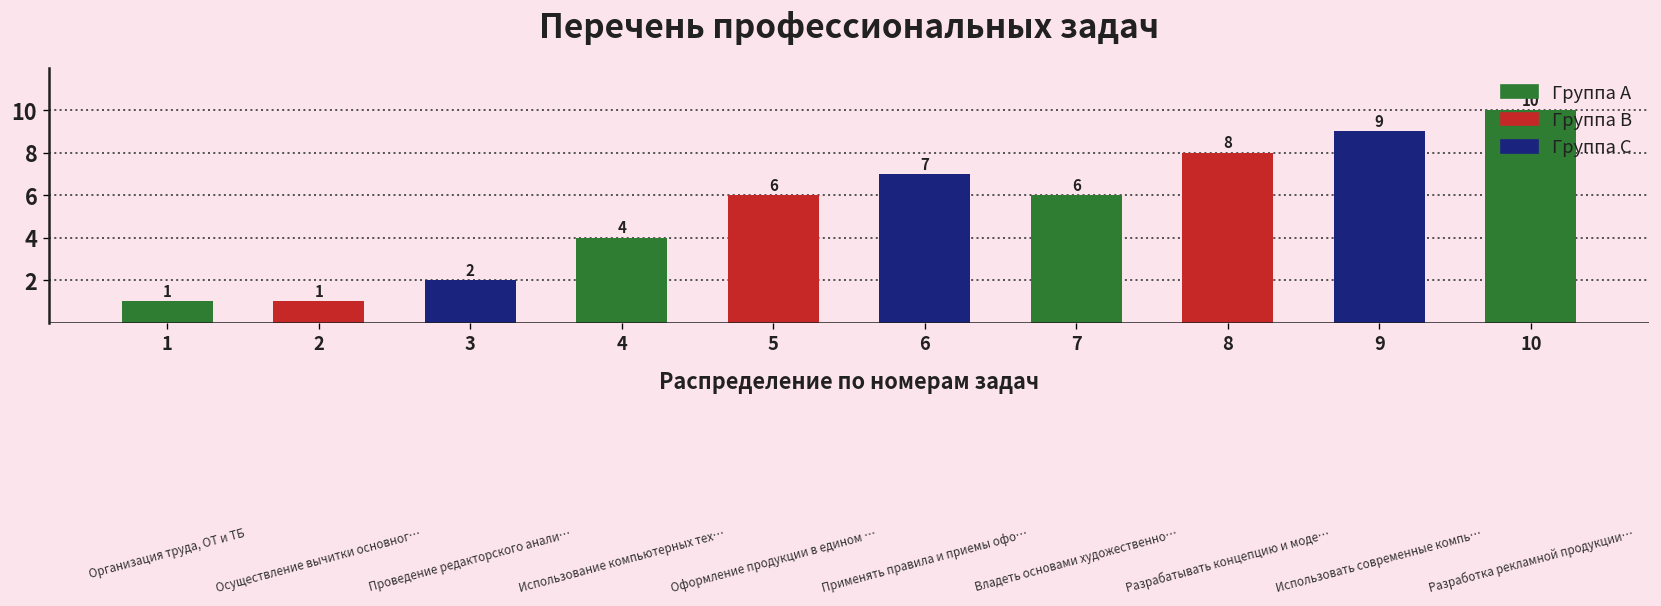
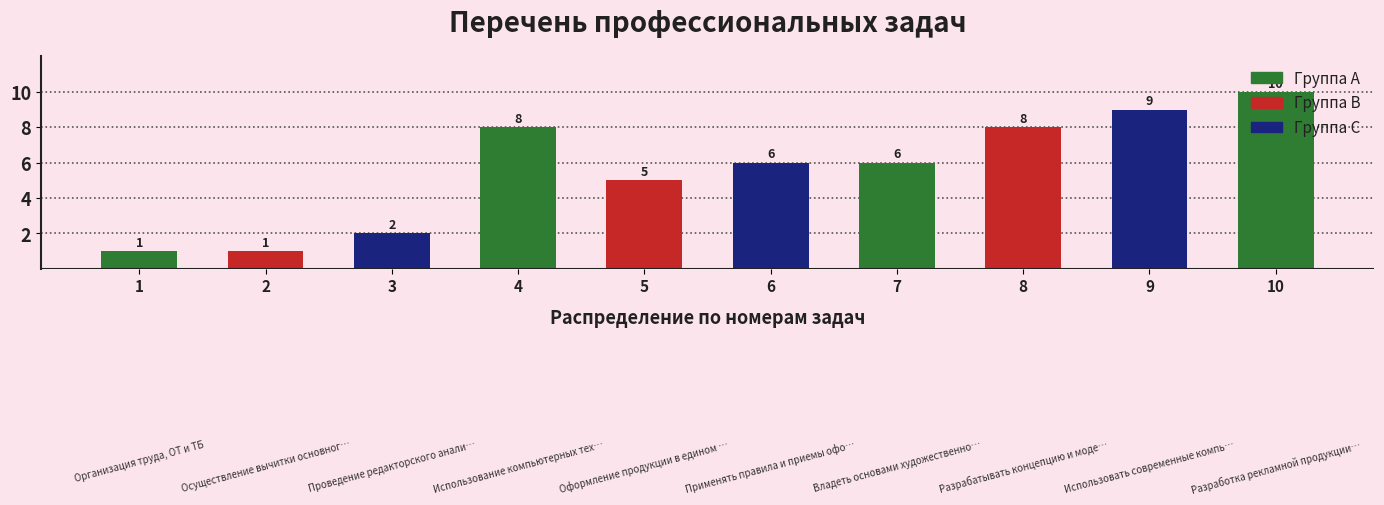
  {
    "1": 1,
    "2": 1,
    "3": 2,
-   "4": 4,
-   "5": 6,
-   "6": 7,
+   "4": 8,
+   "5": 5,
+   "6": 6,
    "7": 6,
    "8": 8,
    "9": 9,
    "10": 10
  }
